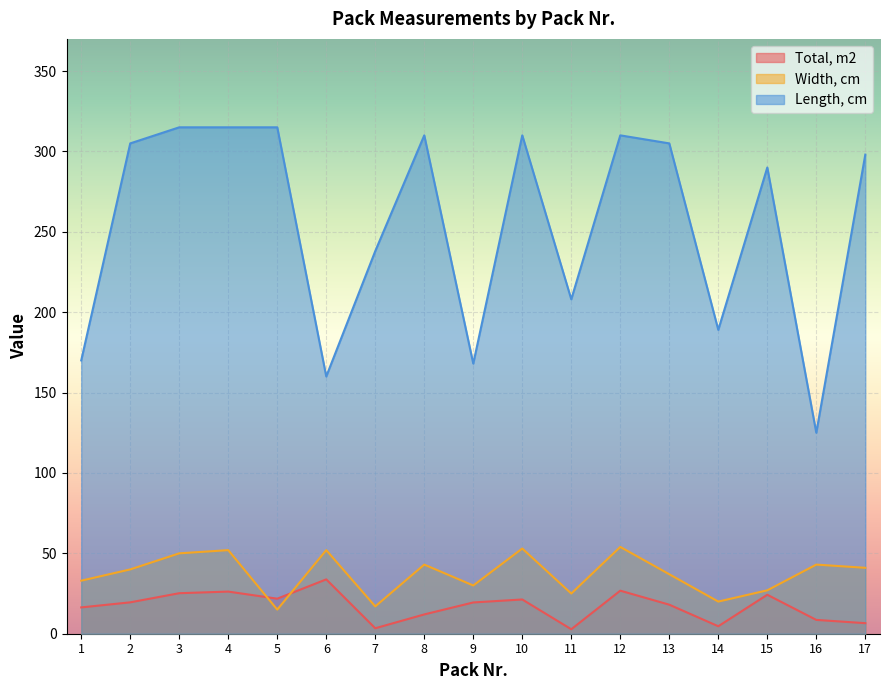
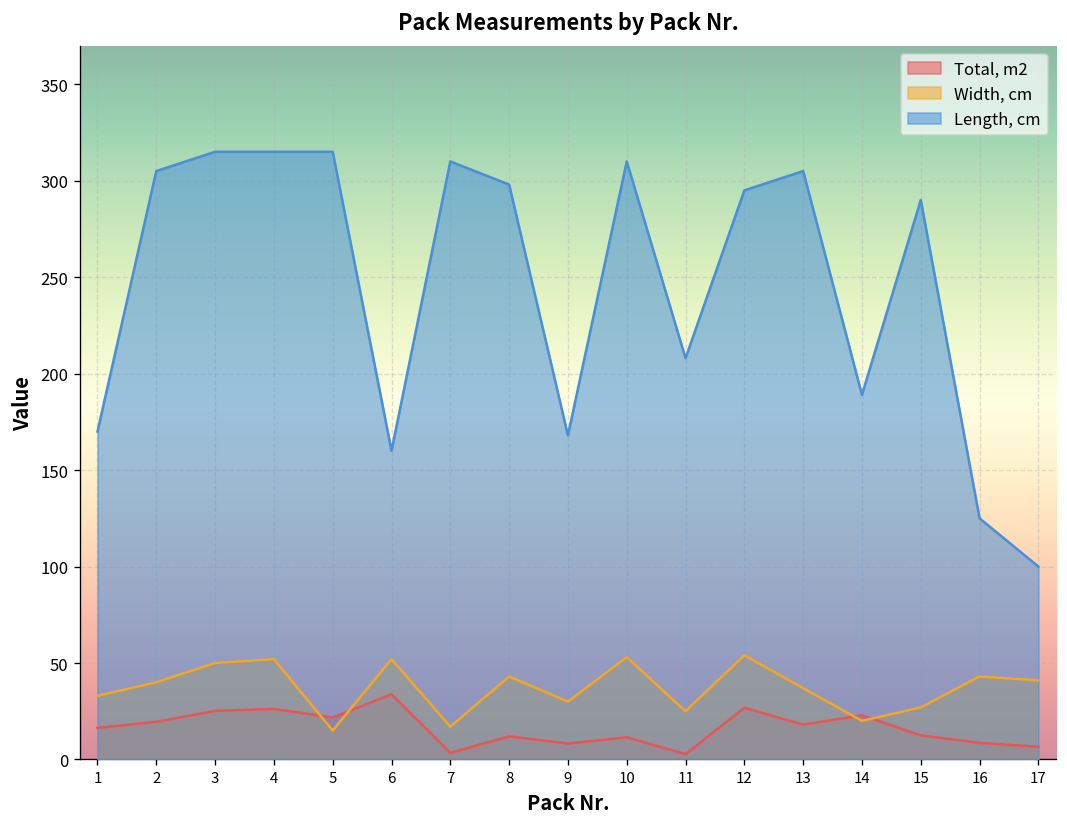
  {
    "Total, m2": {
      "1": 16,
      "2": 20,
      "3": 25,
      "4": 26,
      "5": 22,
      "6": 34,
      "7": 3,
      "8": 12,
-     "9": 19,
-     "10": 21,
+     "9": 8,
+     "10": 12,
      "11": 3,
      "12": 27,
      "13": 18,
-     "14": 5,
-     "15": 24,
+     "14": 23,
+     "15": 13,
      "16": 9,
      "17": 7
    },
    "Width, cm": {
      "1": 33,
      "2": 40,
      "3": 50,
      "4": 52,
      "5": 15,
      "6": 52,
      "7": 17,
      "8": 43,
      "9": 30,
      "10": 53,
      "11": 25,
      "12": 54,
      "13": 37,
      "14": 20,
      "15": 27,
      "16": 43,
      "17": 41
    },
    "Length, cm": {
      "1": 170,
      "2": 305,
      "3": 315,
      "4": 315,
      "5": 315,
      "6": 160,
-     "7": 238,
-     "8": 310,
+     "7": 310,
+     "8": 298,
      "9": 168,
      "10": 310,
      "11": 208,
-     "12": 310,
+     "12": 295,
      "13": 305,
      "14": 189,
      "15": 290,
      "16": 125,
-     "17": 298
+     "17": 100
    }
  }
